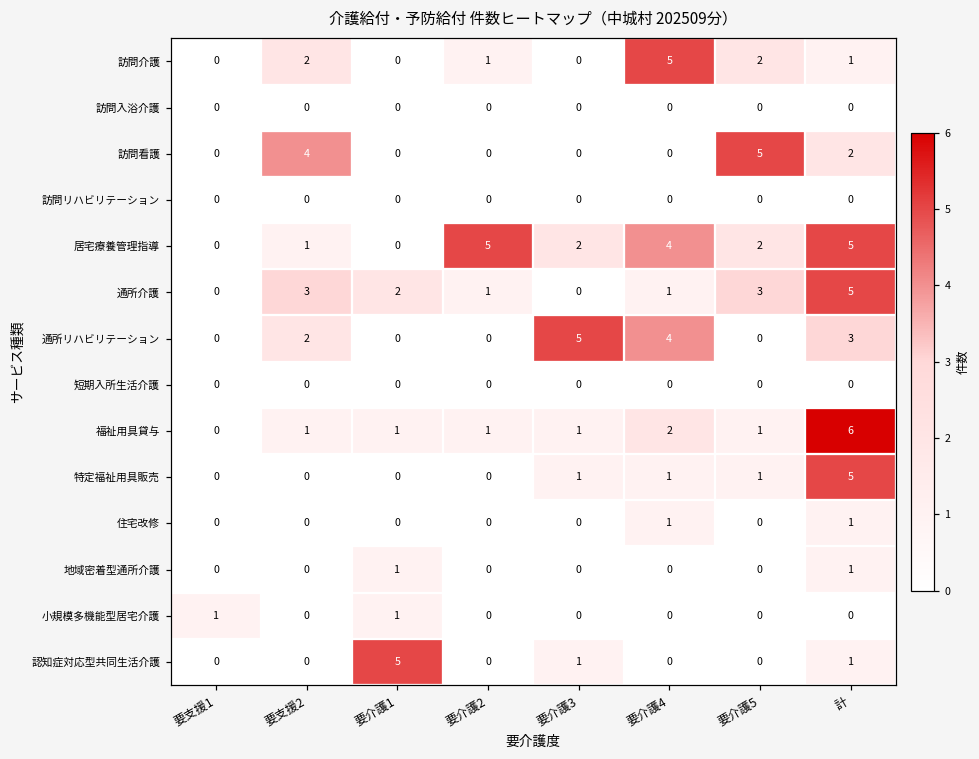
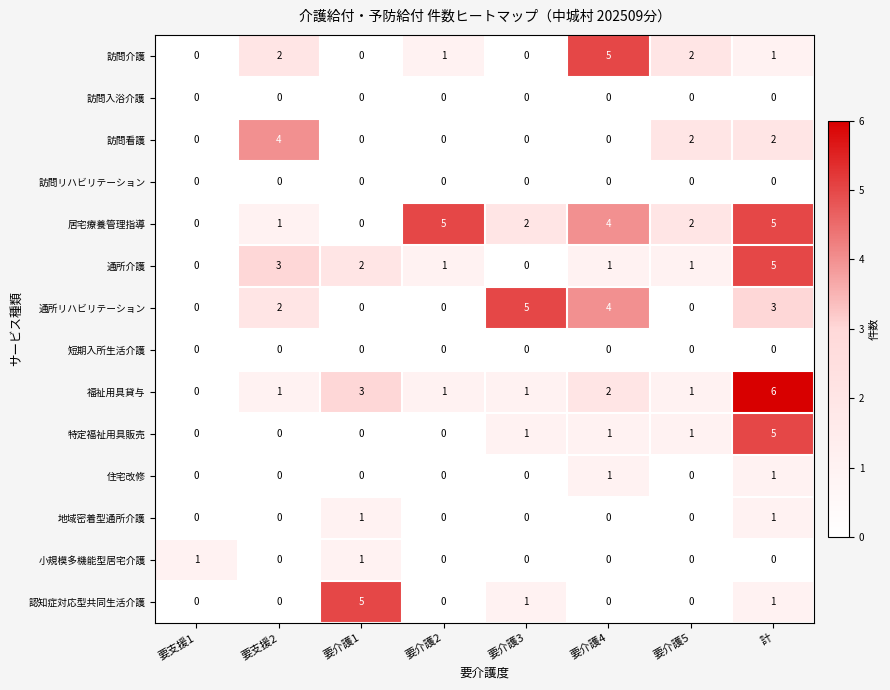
  {
    "訪問介護": {
      "要支援1": 0,
      "要支援2": 2,
      "要介護1": 0,
      "要介護2": 1,
      "要介護3": 0,
      "要介護4": 5,
      "要介護5": 2,
      "計": 1
    },
    "訪問入浴介護": {
      "要支援1": 0,
      "要支援2": 0,
      "要介護1": 0,
      "要介護2": 0,
      "要介護3": 0,
      "要介護4": 0,
      "要介護5": 0,
      "計": 0
    },
    "訪問看護": {
      "要支援1": 0,
      "要支援2": 4,
      "要介護1": 0,
      "要介護2": 0,
      "要介護3": 0,
      "要介護4": 0,
-     "要介護5": 5,
+     "要介護5": 2,
      "計": 2
    },
    "訪問リハビリテーション": {
      "要支援1": 0,
      "要支援2": 0,
      "要介護1": 0,
      "要介護2": 0,
      "要介護3": 0,
      "要介護4": 0,
      "要介護5": 0,
      "計": 0
    },
    "居宅療養管理指導": {
      "要支援1": 0,
      "要支援2": 1,
      "要介護1": 0,
      "要介護2": 5,
      "要介護3": 2,
      "要介護4": 4,
      "要介護5": 2,
      "計": 5
    },
    "通所介護": {
      "要支援1": 0,
      "要支援2": 3,
      "要介護1": 2,
      "要介護2": 1,
      "要介護3": 0,
      "要介護4": 1,
-     "要介護5": 3,
+     "要介護5": 1,
      "計": 5
    },
    "通所リハビリテーション": {
      "要支援1": 0,
      "要支援2": 2,
      "要介護1": 0,
      "要介護2": 0,
      "要介護3": 5,
      "要介護4": 4,
      "要介護5": 0,
      "計": 3
    },
    "短期入所生活介護": {
      "要支援1": 0,
      "要支援2": 0,
      "要介護1": 0,
      "要介護2": 0,
      "要介護3": 0,
      "要介護4": 0,
      "要介護5": 0,
      "計": 0
    },
    "福祉用具貸与": {
      "要支援1": 0,
      "要支援2": 1,
-     "要介護1": 1,
+     "要介護1": 3,
      "要介護2": 1,
      "要介護3": 1,
      "要介護4": 2,
      "要介護5": 1,
      "計": 6
    },
    "特定福祉用具販売": {
      "要支援1": 0,
      "要支援2": 0,
      "要介護1": 0,
      "要介護2": 0,
      "要介護3": 1,
      "要介護4": 1,
      "要介護5": 1,
      "計": 5
    },
    "住宅改修": {
      "要支援1": 0,
      "要支援2": 0,
      "要介護1": 0,
      "要介護2": 0,
      "要介護3": 0,
      "要介護4": 1,
      "要介護5": 0,
      "計": 1
    },
    "地域密着型通所介護": {
      "要支援1": 0,
      "要支援2": 0,
      "要介護1": 1,
      "要介護2": 0,
      "要介護3": 0,
      "要介護4": 0,
      "要介護5": 0,
      "計": 1
    },
    "小規模多機能型居宅介護": {
      "要支援1": 1,
      "要支援2": 0,
      "要介護1": 1,
      "要介護2": 0,
      "要介護3": 0,
      "要介護4": 0,
      "要介護5": 0,
      "計": 0
    },
    "認知症対応型共同生活介護": {
      "要支援1": 0,
      "要支援2": 0,
      "要介護1": 5,
      "要介護2": 0,
      "要介護3": 1,
      "要介護4": 0,
      "要介護5": 0,
      "計": 1
    }
  }
